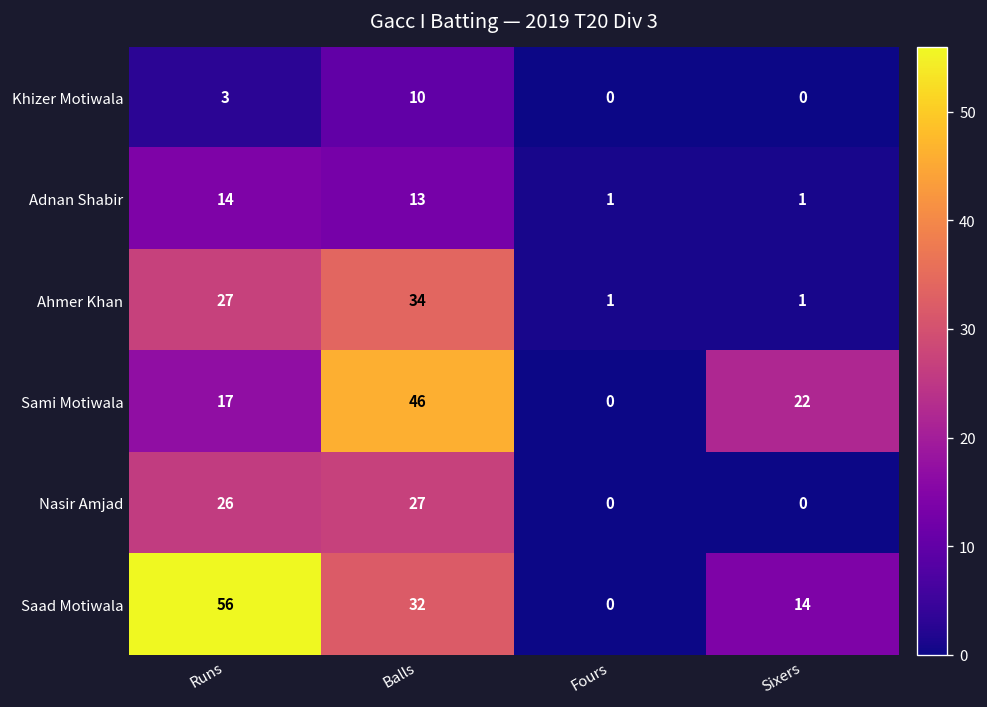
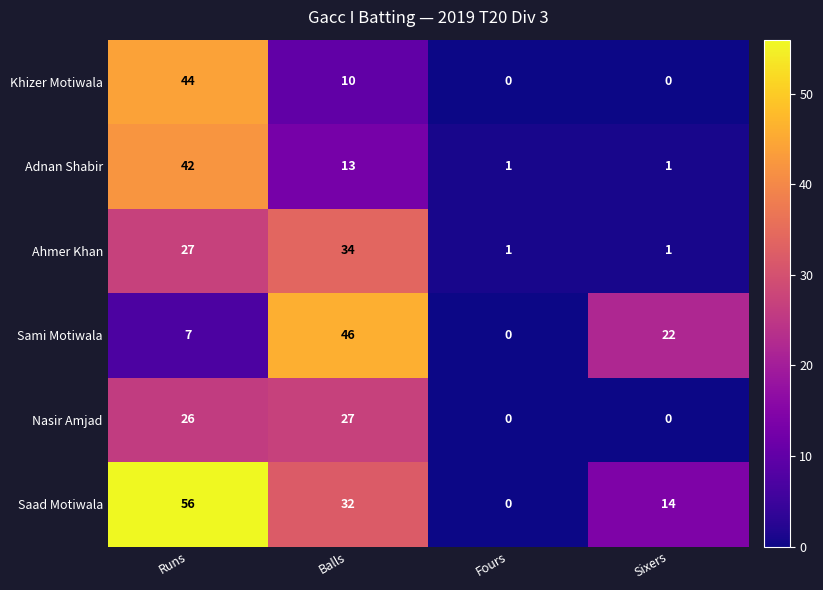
  {
    "Khizer Motiwala": {
-     "Runs": 3,
+     "Runs": 44,
      "Balls": 10,
      "Fours": 0,
      "Sixers": 0
    },
    "Adnan Shabir": {
-     "Runs": 14,
+     "Runs": 42,
      "Balls": 13,
      "Fours": 1,
      "Sixers": 1
    },
    "Ahmer Khan": {
      "Runs": 27,
      "Balls": 34,
      "Fours": 1,
      "Sixers": 1
    },
    "Sami Motiwala": {
-     "Runs": 17,
+     "Runs": 7,
      "Balls": 46,
      "Fours": 0,
      "Sixers": 22
    },
    "Nasir Amjad": {
      "Runs": 26,
      "Balls": 27,
      "Fours": 0,
      "Sixers": 0
    },
    "Saad Motiwala": {
      "Runs": 56,
      "Balls": 32,
      "Fours": 0,
      "Sixers": 14
    }
  }
